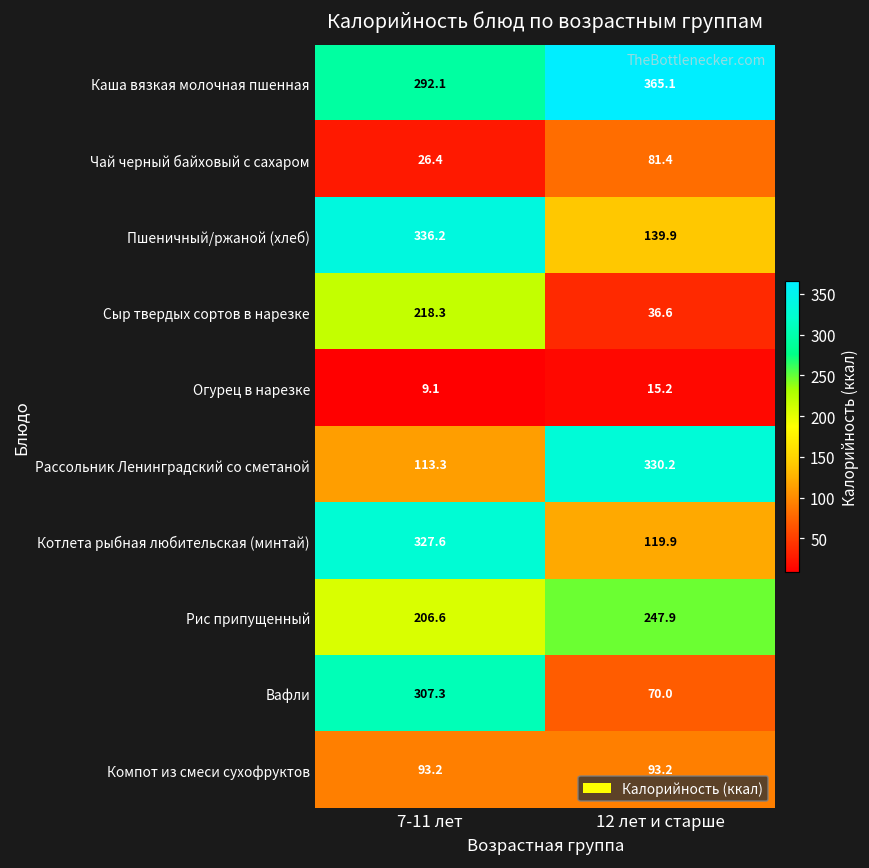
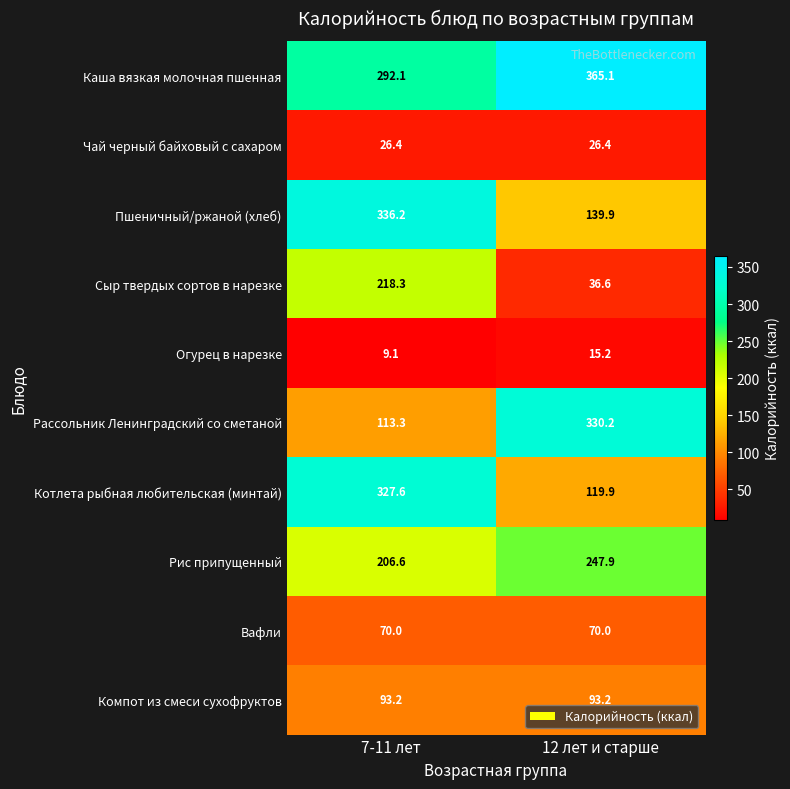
  {
    "Каша вязкая молочная пшенная": {
      "7-11 лет": 292.1
    },
    "Чай черный байховый с сахаром": {
      "7-11 лет": 26.4,
-     "12 лет и старше": 81.4
+     "12 лет и старше": 26.4
    },
    "Пшеничный/ржаной (хлеб)": {
      "7-11 лет": 336.2,
      "12 лет и старше": 139.9
    },
    "Сыр твердых сортов в нарезке": {
      "7-11 лет": 218.3,
      "12 лет и старше": 36.6
    },
    "Огурец в нарезке": {
      "7-11 лет": 9.1,
      "12 лет и старше": 15.2
    },
    "Рассольник Ленинградский со сметаной": {
      "7-11 лет": 113.3,
      "12 лет и старше": 330.2
    },
    "Котлета рыбная любительская (минтай)": {
      "7-11 лет": 327.6,
      "12 лет и старше": 119.9
    },
    "Рис припущенный": {
      "7-11 лет": 206.6,
      "12 лет и старше": 247.9
    },
    "Вафли": {
-     "7-11 лет": 307.3,
+     "7-11 лет": 70.0,
      "12 лет и старше": 70.0
    },
    "Компот из смеси сухофруктов": {
      "7-11 лет": 93.2
    }
  }
